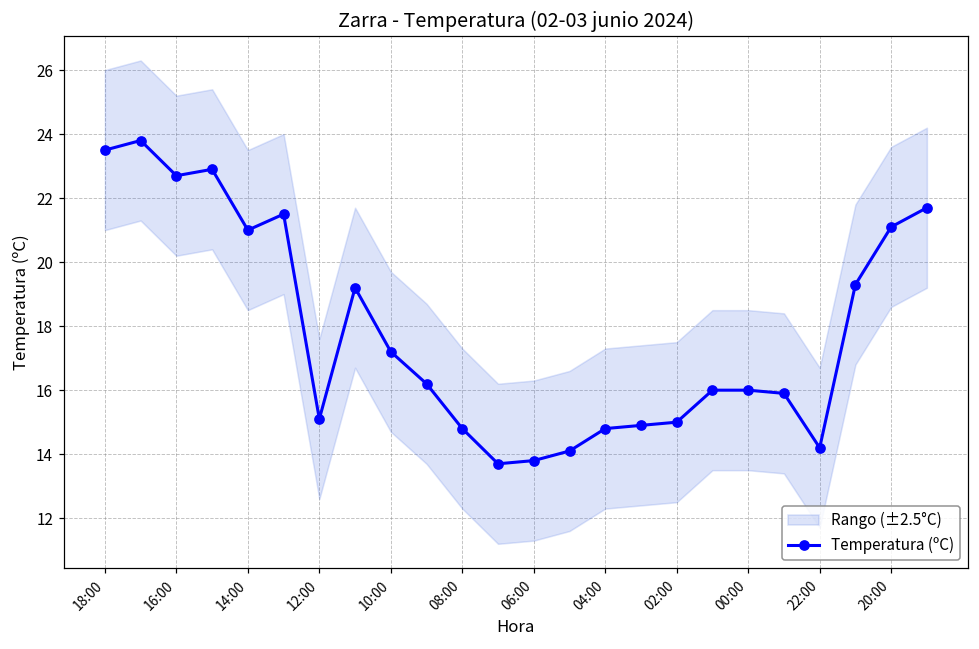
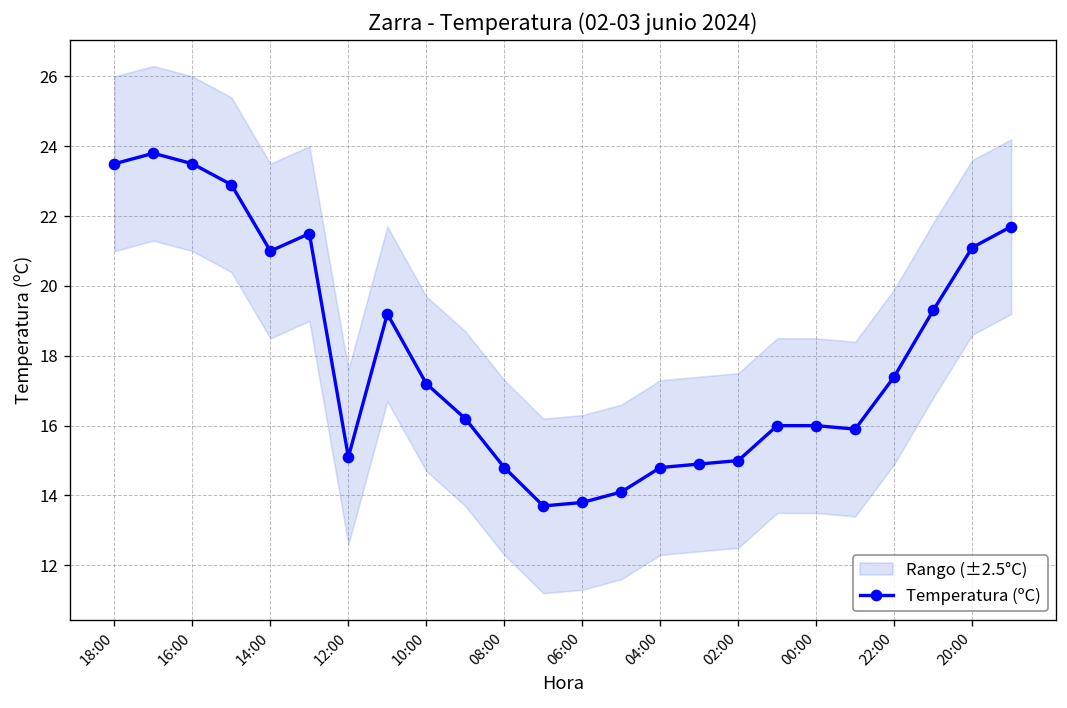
  {
    "Temperatura (ºC)": {
      "18:00": 23.5,
-     "16:00": 22.7,
+     "16:00": 23.5,
      "14:00": 21.0,
      "12:00": 15.1,
      "10:00": 17.2,
      "08:00": 14.8,
      "06:00": 13.8,
      "04:00": 14.8,
      "02:00": 15.0,
      "00:00": 16.0,
-     "22:00": 14.2,
+     "22:00": 17.4,
      "20:00": 21.1
    }
  }
